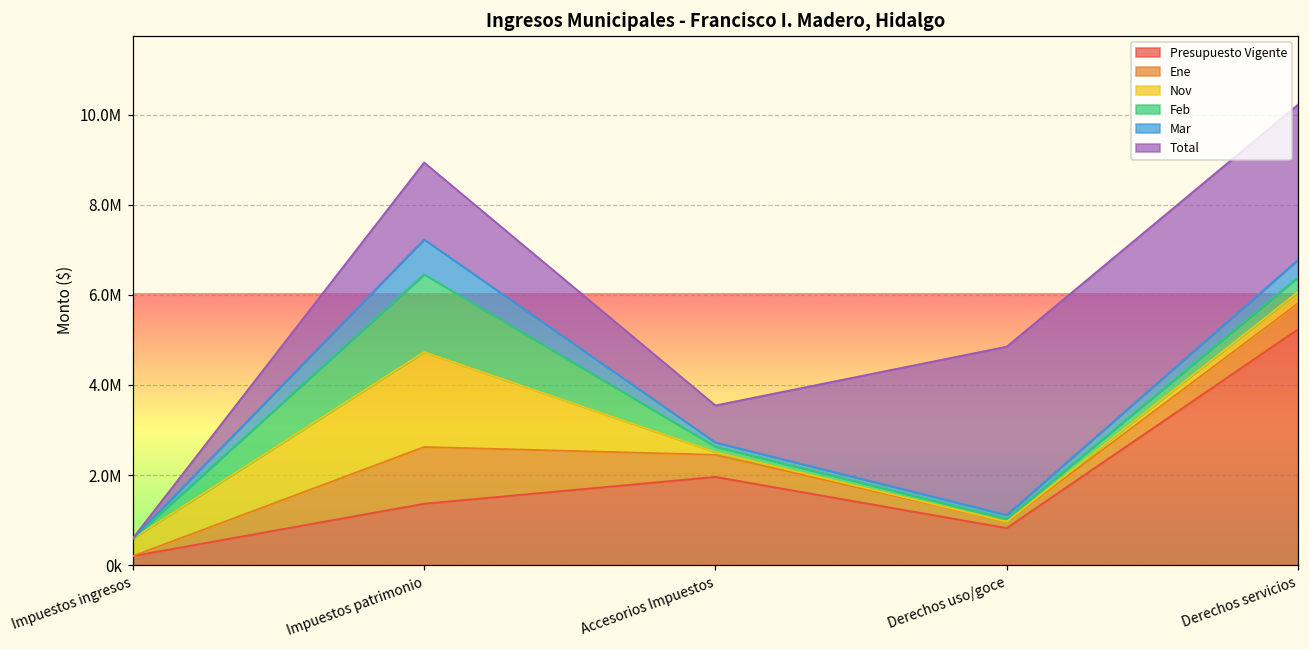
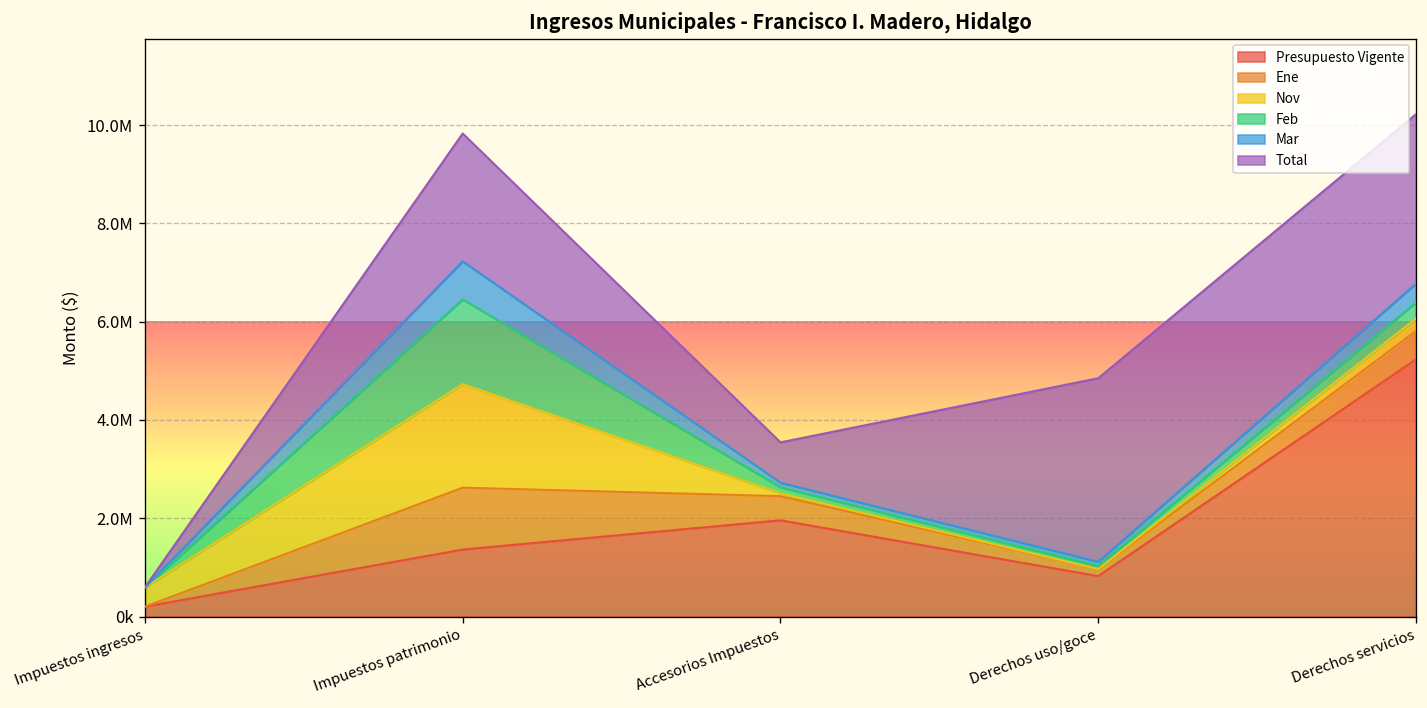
  {
    "Nov": {
      "Impuestos patrimonio": 2100000,
      "Derechos servicios": 300000
    },
    "Feb": {
      "Impuestos patrimonio": 1700000,
      "Accesorios Impuestos": 100000,
      "Derechos uso/goce": 100000,
      "Derechos servicios": 300000
    },
    "Mar": {
      "Impuestos patrimonio": 800000,
      "Accesorios Impuestos": 100000,
      "Derechos uso/goce": 100000,
      "Derechos servicios": 400000
    },
    "Total": {
-     "Impuestos patrimonio": 1700000,
+     "Impuestos patrimonio": 2600000,
      "Accesorios Impuestos": 800000,
      "Derechos uso/goce": 3700000,
      "Derechos servicios": 3400000
    }
  }
